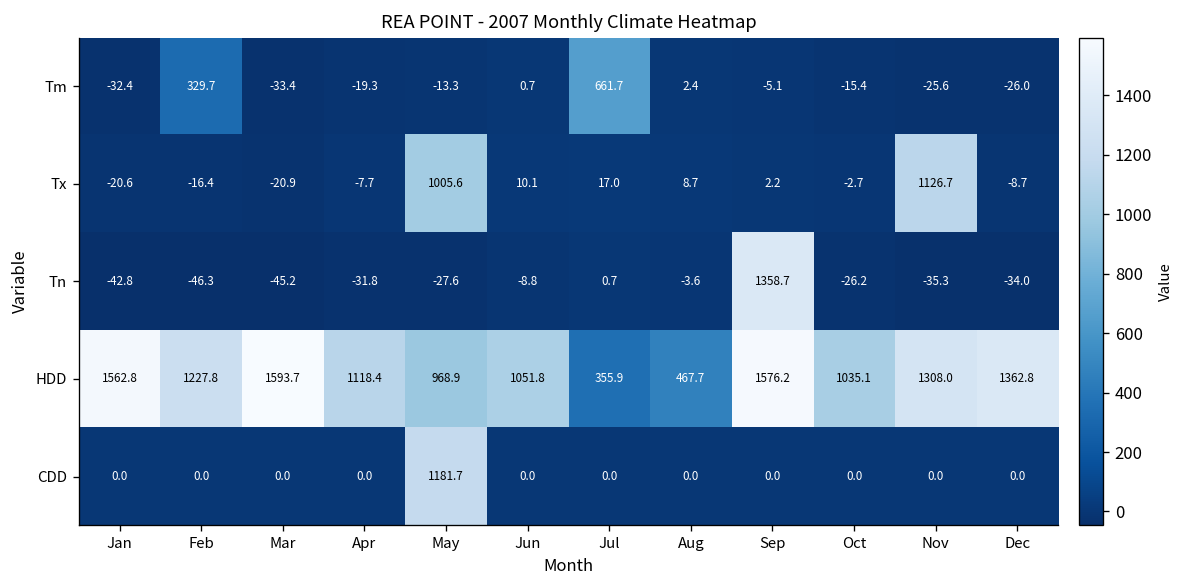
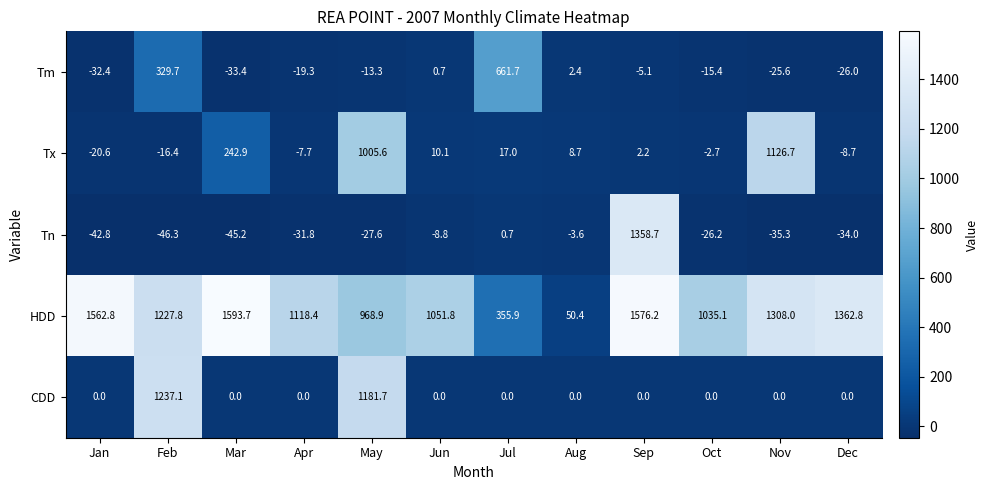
  {
    "Tm": {
      "Jan": -32.4,
      "Feb": 329.7,
      "Mar": -33.4,
      "Apr": -19.3,
      "May": -13.3,
      "Jun": 0.7,
      "Jul": 661.7,
      "Aug": 2.4,
      "Sep": -5.1,
      "Oct": -15.4,
      "Nov": -25.6,
      "Dec": -26.0
    },
    "Tx": {
      "Jan": -20.6,
      "Feb": -16.4,
-     "Mar": -20.9,
+     "Mar": 242.9,
      "Apr": -7.7,
      "May": 1005.6,
      "Jun": 10.1,
      "Jul": 17.0,
      "Aug": 8.7,
      "Sep": 2.2,
      "Oct": -2.7,
      "Nov": 1126.7,
      "Dec": -8.7
    },
    "Tn": {
      "Jan": -42.8,
      "Feb": -46.3,
      "Mar": -45.2,
      "Apr": -31.8,
      "May": -27.6,
      "Jun": -8.8,
      "Jul": 0.7,
      "Aug": -3.6,
      "Sep": 1358.7,
      "Oct": -26.2,
      "Nov": -35.3,
      "Dec": -34.0
    },
    "HDD": {
      "Jan": 1562.8,
      "Feb": 1227.8,
      "Mar": 1593.7,
      "Apr": 1118.4,
      "May": 968.9,
      "Jun": 1051.8,
      "Jul": 355.9,
-     "Aug": 467.7,
+     "Aug": 50.4,
      "Sep": 1576.2,
      "Oct": 1035.1,
      "Nov": 1308.0,
      "Dec": 1362.8
    },
    "CDD": {
      "Jan": 0.0,
-     "Feb": 0.0,
+     "Feb": 1237.1,
      "Mar": 0.0,
      "Apr": 0.0,
      "May": 1181.7,
      "Jun": 0.0,
      "Jul": 0.0,
      "Aug": 0.0,
      "Sep": 0.0,
      "Oct": 0.0,
      "Nov": 0.0,
      "Dec": 0.0
    }
  }
